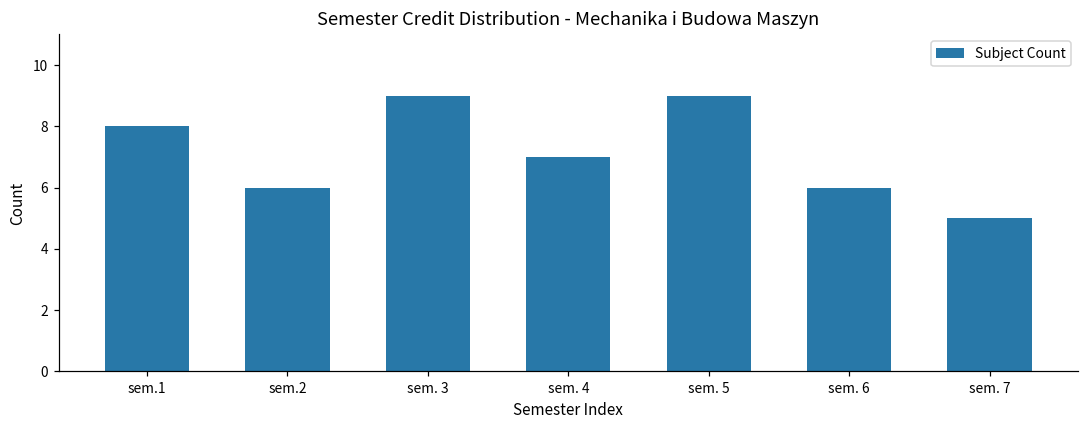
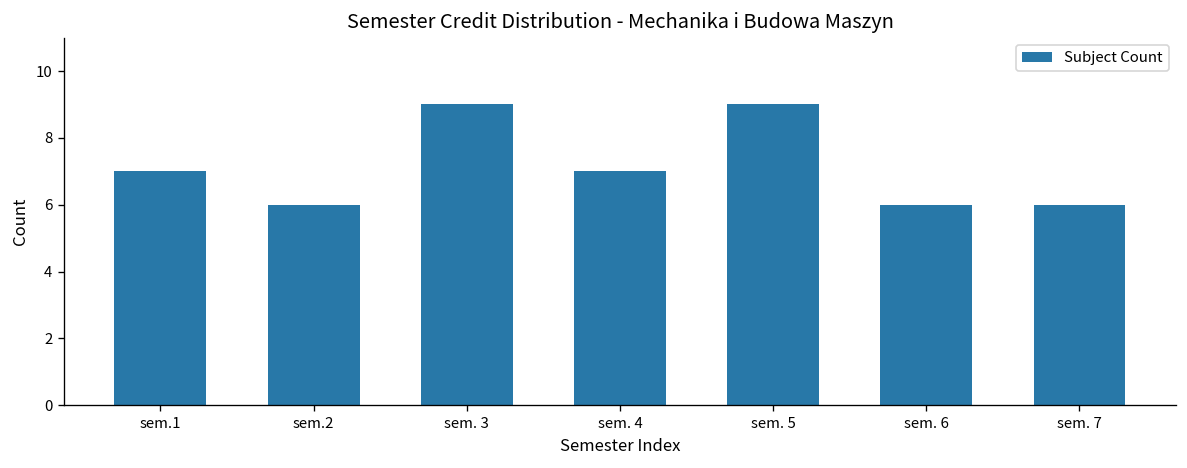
  {
-   "sem.1": 8,
+   "sem.1": 7,
    "sem.2": 6,
    "sem. 3": 9,
    "sem. 4": 7,
    "sem. 5": 9,
    "sem. 6": 6,
-   "sem. 7": 5
+   "sem. 7": 6
  }
